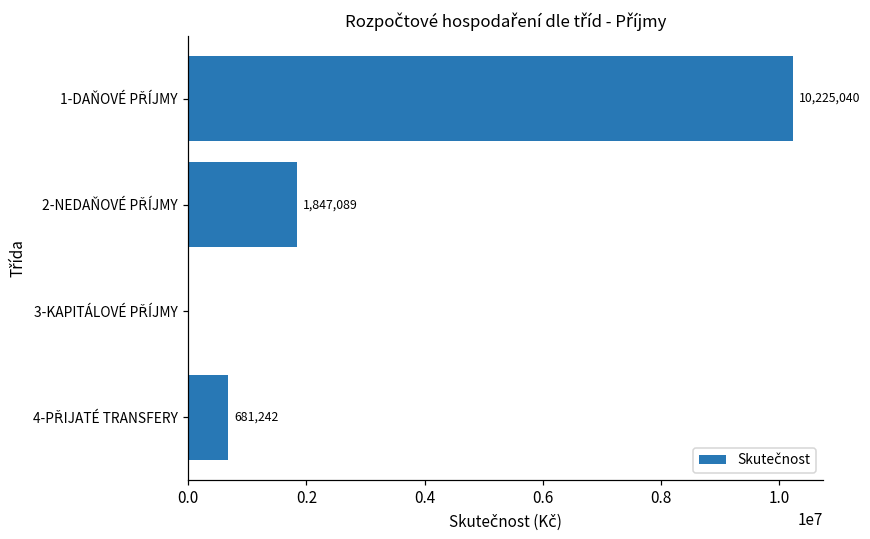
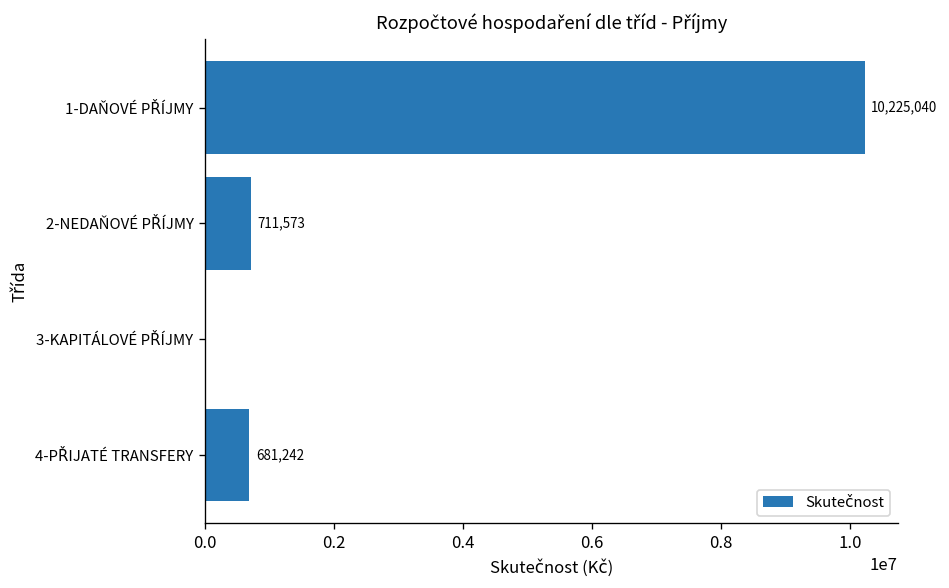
  {
    "1-DAŇOVÉ PŘÍJMY": "10,225,040",
-   "2-NEDAŇOVÉ PŘÍJMY": "1,847,089",
+   "2-NEDAŇOVÉ PŘÍJMY": "711,573",
    "4-PŘIJATÉ TRANSFERY": "681,242"
  }
